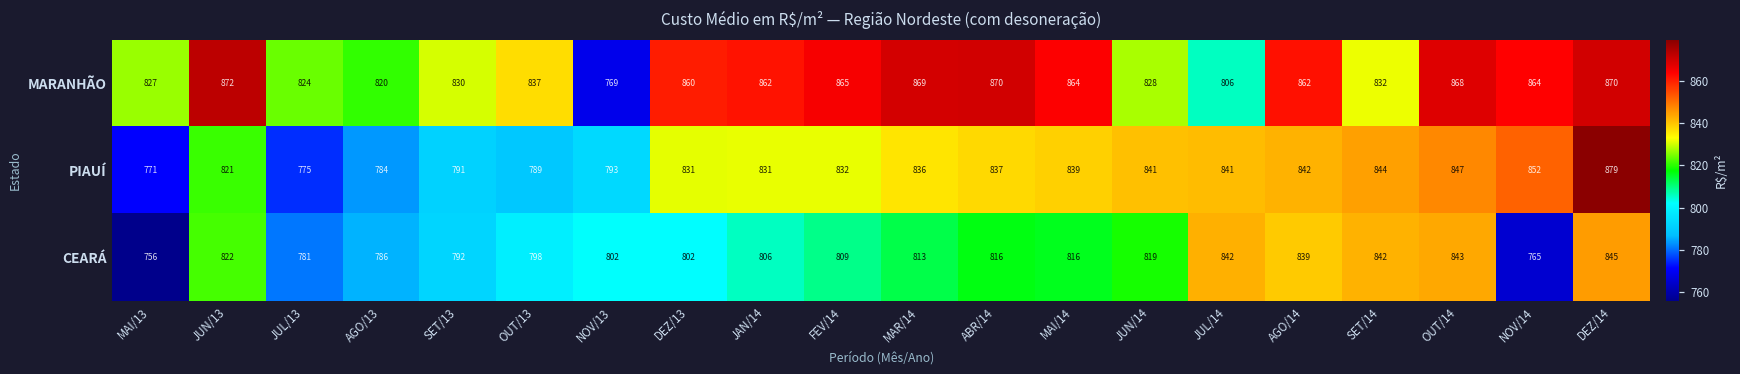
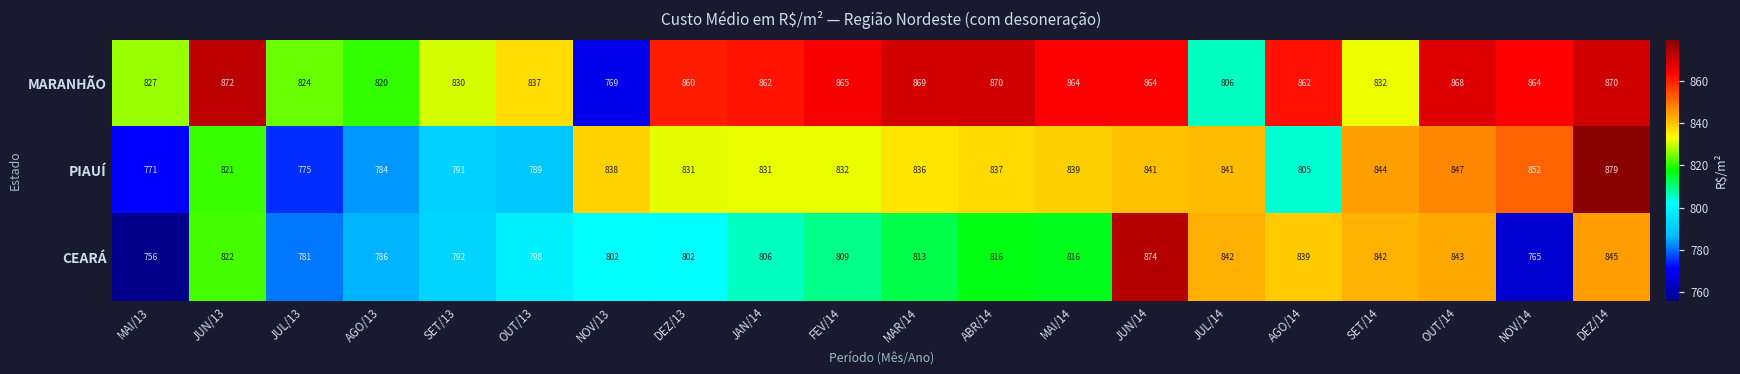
  {
    "MARANHÃO": {
      "MAI/13": 827,
      "JUN/13": 872,
      "JUL/13": 824,
      "AGO/13": 820,
      "SET/13": 830,
      "OUT/13": 837,
      "NOV/13": 769,
      "DEZ/13": 860,
      "JAN/14": 862,
      "FEV/14": 865,
      "MAR/14": 869,
      "ABR/14": 870,
      "MAI/14": 864,
-     "JUN/14": 828,
+     "JUN/14": 864,
      "JUL/14": 806,
      "AGO/14": 862,
      "SET/14": 832,
      "OUT/14": 868,
      "NOV/14": 864,
      "DEZ/14": 870
    },
    "PIAUÍ": {
      "MAI/13": 771,
      "JUN/13": 821,
      "JUL/13": 775,
      "AGO/13": 784,
      "SET/13": 791,
      "OUT/13": 789,
-     "NOV/13": 793,
+     "NOV/13": 838,
      "DEZ/13": 831,
      "JAN/14": 831,
      "FEV/14": 832,
      "MAR/14": 836,
      "ABR/14": 837,
      "MAI/14": 839,
      "JUN/14": 841,
      "JUL/14": 841,
-     "AGO/14": 842,
+     "AGO/14": 805,
      "SET/14": 844,
      "OUT/14": 847,
      "NOV/14": 852,
      "DEZ/14": 879
    },
    "CEARÁ": {
      "MAI/13": 756,
      "JUN/13": 822,
      "JUL/13": 781,
      "AGO/13": 786,
      "SET/13": 792,
      "OUT/13": 798,
      "NOV/13": 802,
      "DEZ/13": 802,
      "JAN/14": 806,
      "FEV/14": 809,
      "MAR/14": 813,
      "ABR/14": 816,
      "MAI/14": 816,
-     "JUN/14": 819,
+     "JUN/14": 874,
      "JUL/14": 842,
      "AGO/14": 839,
      "SET/14": 842,
      "OUT/14": 843,
      "NOV/14": 765,
      "DEZ/14": 845
    }
  }
